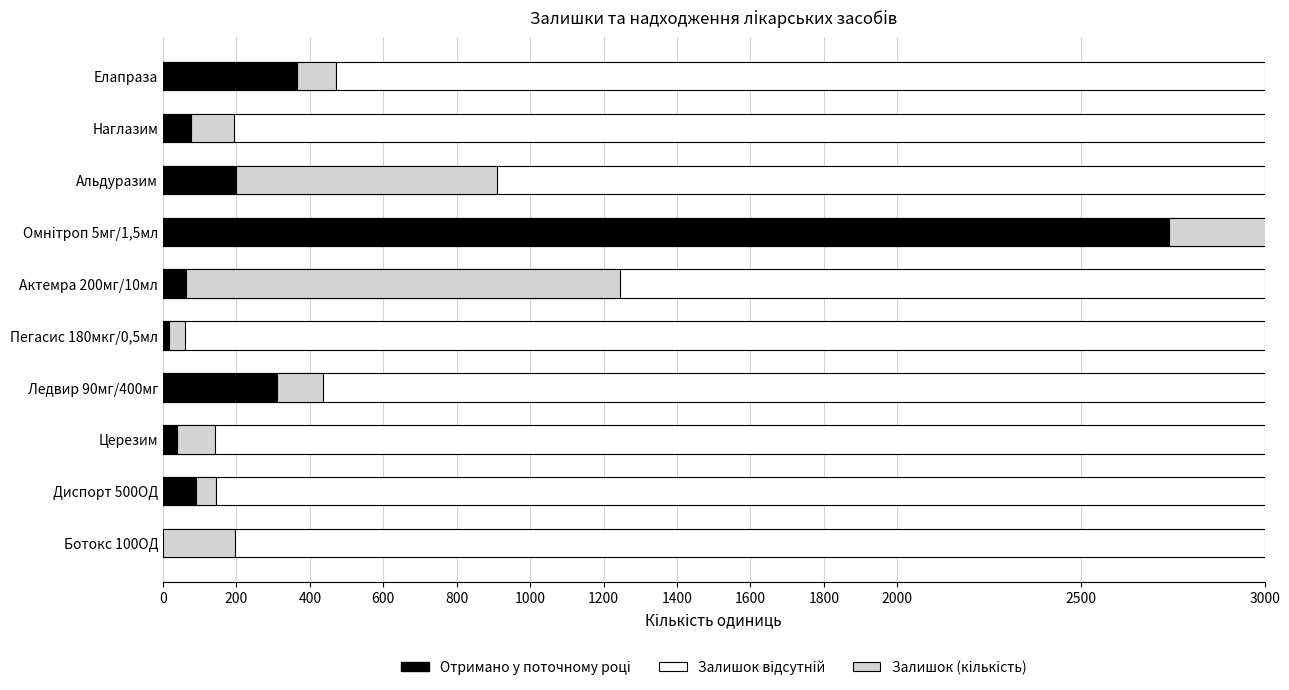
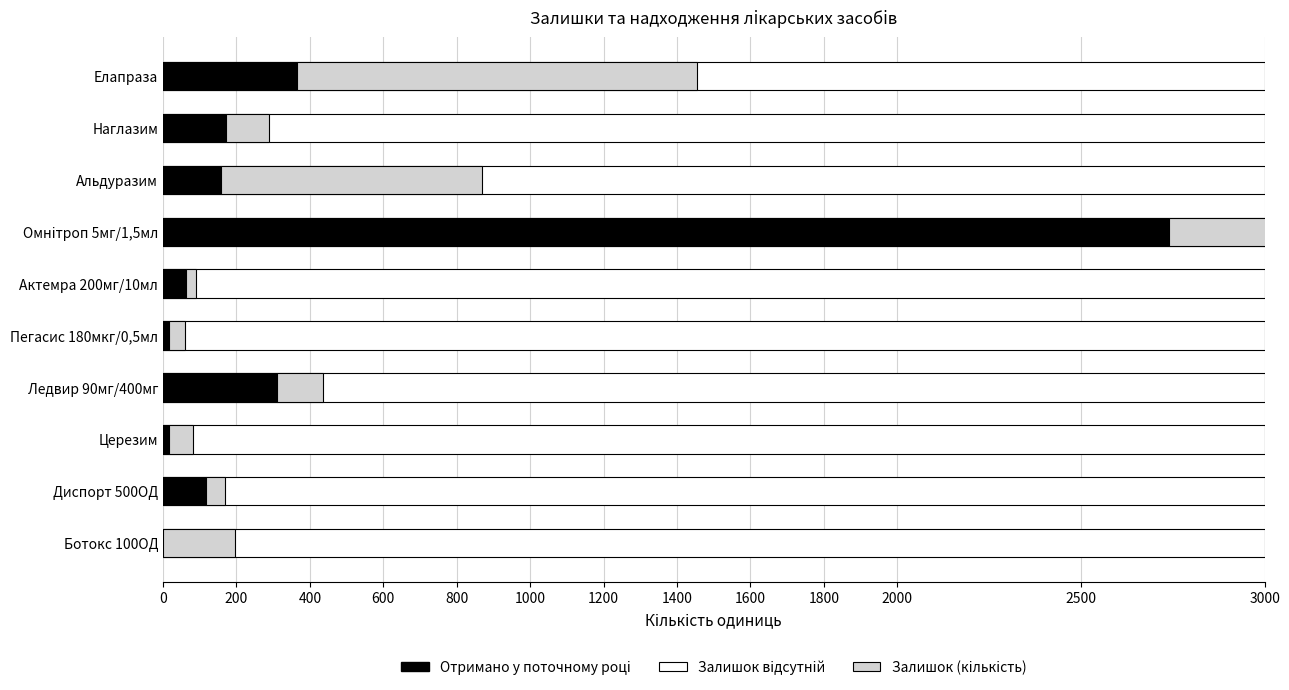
  {
    "Отримано у поточному році": {
-     "Наглазим": 80,
-     "Альдуразим": 200,
-     "Церезим": 40,
-     "Диспорт 500ОД": 90,
+     "Наглазим": 170,
+     "Альдуразим": 160,
+     "Церезим": 20,
+     "Диспорт 500ОД": 120,
      "Ботокс 100ОД": 0
    },
    "Залишок (кількість)": {
-     "Елапраза": 110,
-     "Актемра 200мг/10мл": 1180,
-     "Церезим": 100
+     "Елапраза": 1090,
+     "Актемра 200мг/10мл": 30,
+     "Церезим": 70
    }
  }
